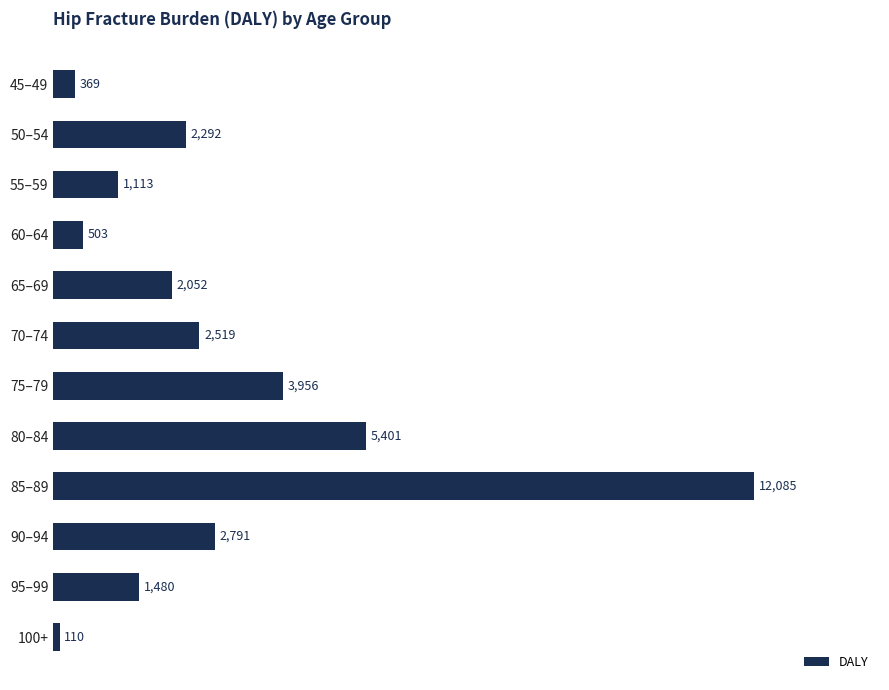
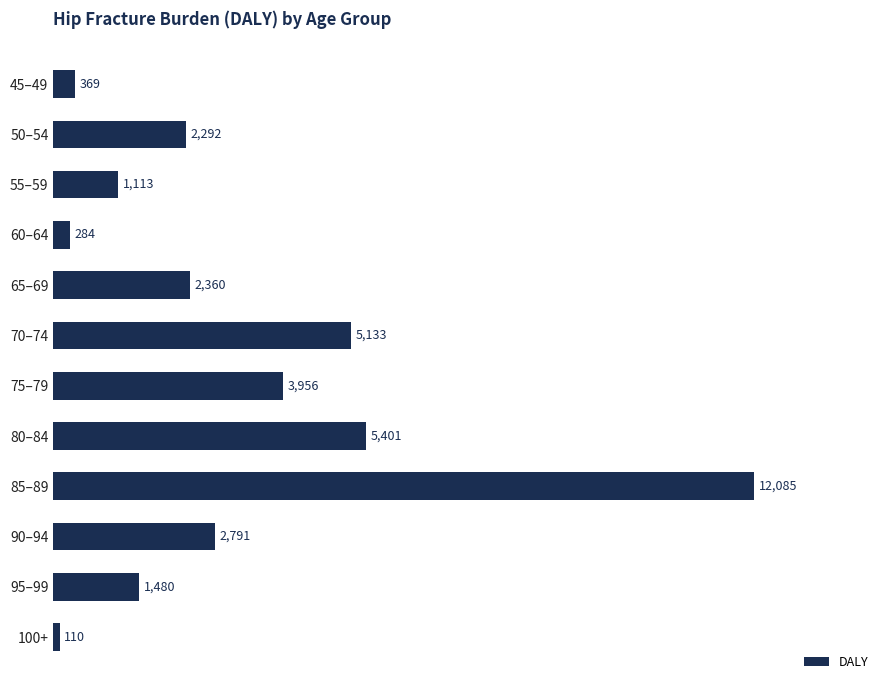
  {
    "45–49": "369",
    "50–54": "2,292",
    "55–59": "1,113",
-   "60–64": "503",
-   "65–69": "2,052",
-   "70–74": "2,519",
+   "60–64": "284",
+   "65–69": "2,360",
+   "70–74": "5,133",
    "75–79": "3,956",
    "80–84": "5,401",
    "85–89": "12,085",
    "90–94": "2,791",
    "95–99": "1,480",
    "100+": "110"
  }
